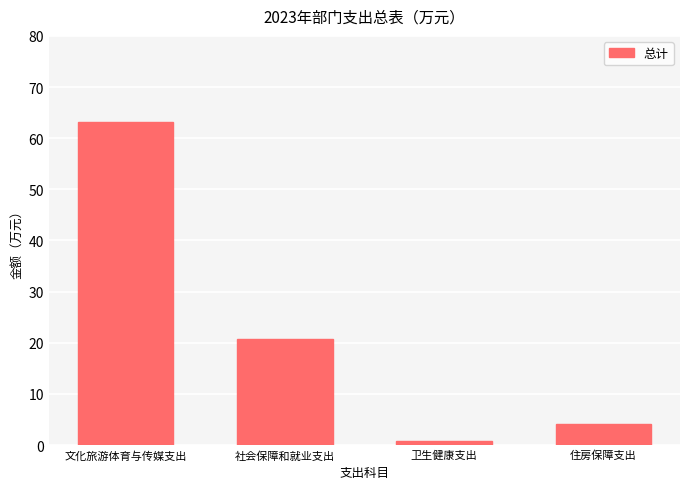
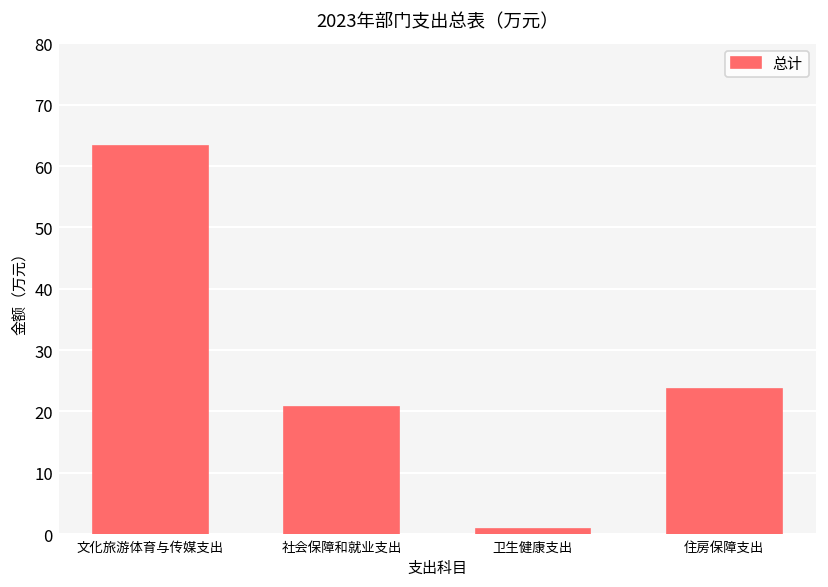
  {
    "文化旅游体育与传媒支出": 63,
    "社会保障和就业支出": 21,
    "卫生健康支出": 1,
-   "住房保障支出": 4
+   "住房保障支出": 24
  }
